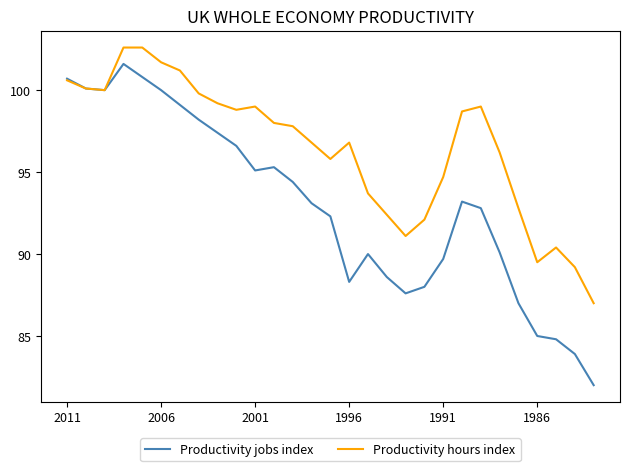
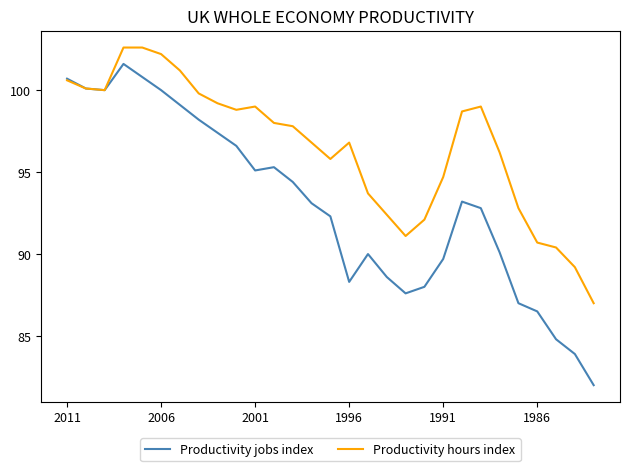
  {
    "Productivity jobs index": {
      "2006": 100.0,
      "2001": 95.1,
      "1996": 88.3,
      "1991": 89.7,
-     "1986": 85.0
+     "1986": 86.5
    },
    "Productivity hours index": {
-     "2006": 101.7,
+     "2006": 102.2,
      "2001": 99.0,
      "1996": 96.8,
      "1991": 94.7,
-     "1986": 89.5
+     "1986": 90.7
    }
  }
